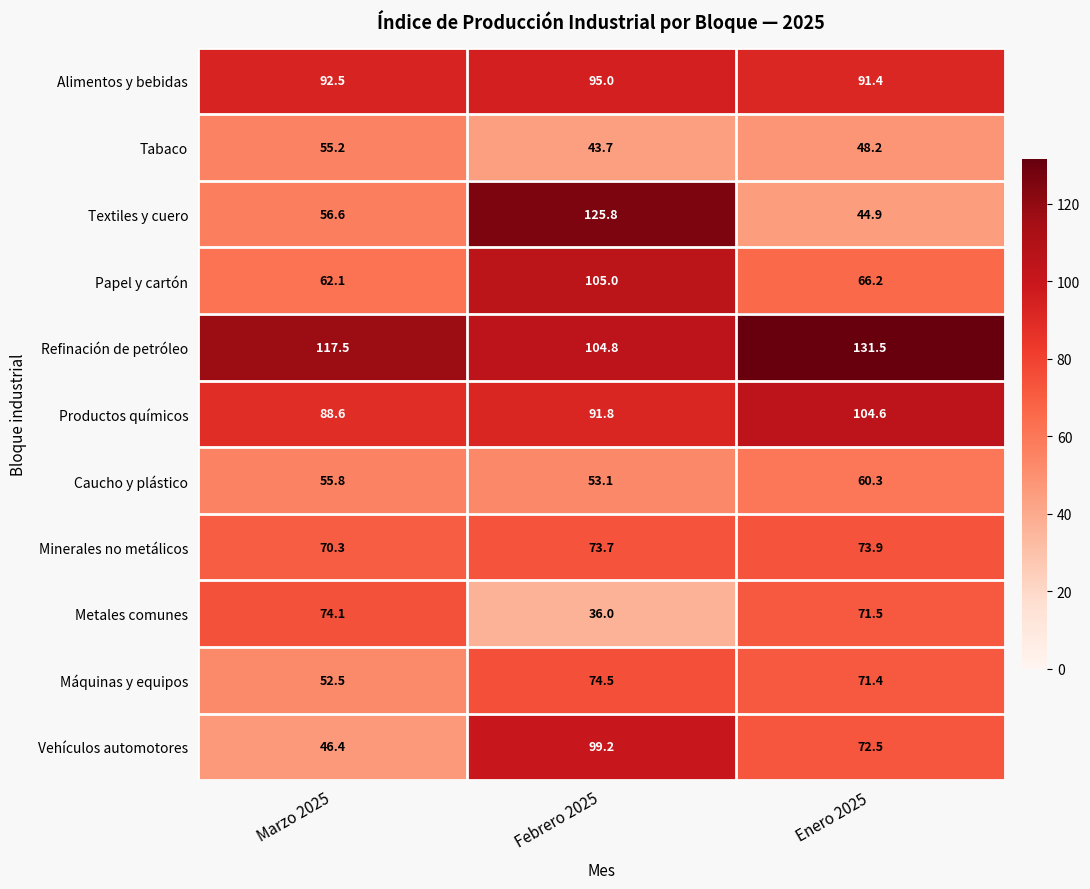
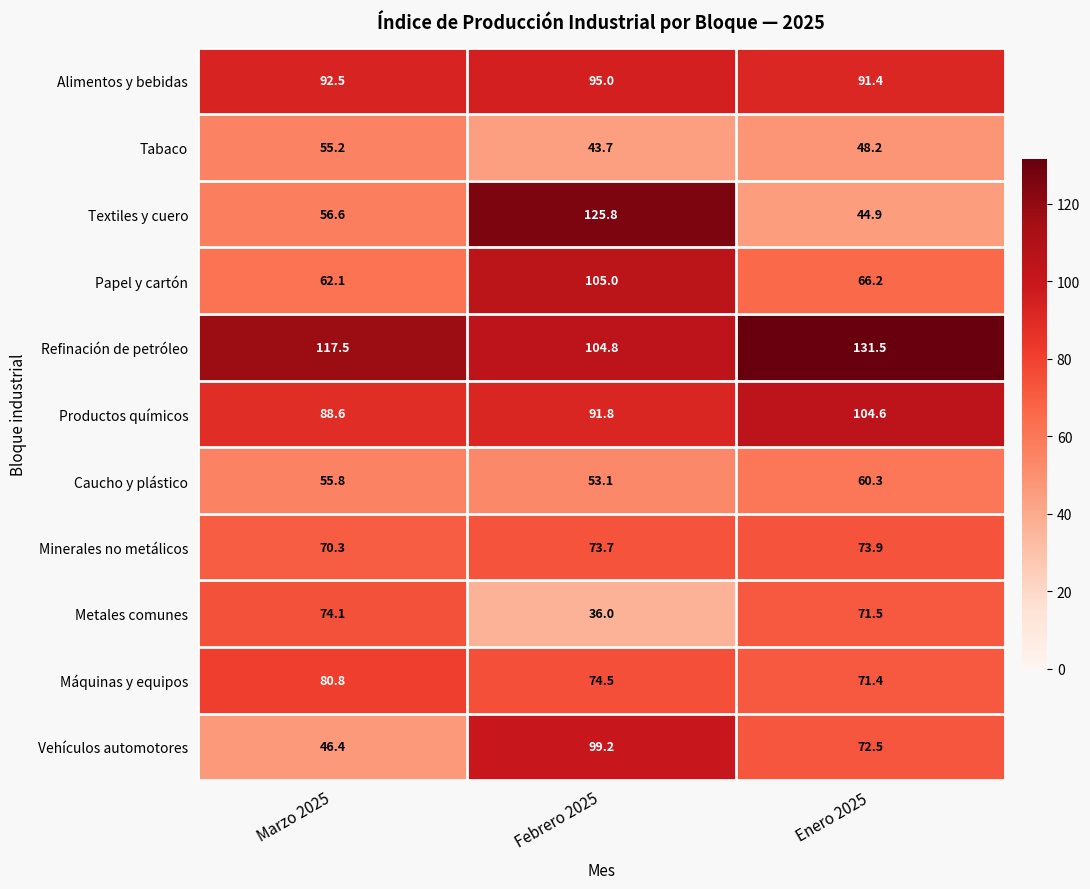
  {
    "Alimentos y bebidas": {
      "Marzo 2025": 92.5,
      "Febrero 2025": 95.0,
      "Enero 2025": 91.4
    },
    "Tabaco": {
      "Marzo 2025": 55.2,
      "Febrero 2025": 43.7,
      "Enero 2025": 48.2
    },
    "Textiles y cuero": {
      "Marzo 2025": 56.6,
      "Febrero 2025": 125.8,
      "Enero 2025": 44.9
    },
    "Papel y cartón": {
      "Marzo 2025": 62.1,
      "Febrero 2025": 105.0,
      "Enero 2025": 66.2
    },
    "Refinación de petróleo": {
      "Marzo 2025": 117.5,
      "Febrero 2025": 104.8,
      "Enero 2025": 131.5
    },
    "Productos químicos": {
      "Marzo 2025": 88.6,
      "Febrero 2025": 91.8,
      "Enero 2025": 104.6
    },
    "Caucho y plástico": {
      "Marzo 2025": 55.8,
      "Febrero 2025": 53.1,
      "Enero 2025": 60.3
    },
    "Minerales no metálicos": {
      "Marzo 2025": 70.3,
      "Febrero 2025": 73.7,
      "Enero 2025": 73.9
    },
    "Metales comunes": {
      "Marzo 2025": 74.1,
      "Febrero 2025": 36.0,
      "Enero 2025": 71.5
    },
    "Máquinas y equipos": {
-     "Marzo 2025": 52.5,
+     "Marzo 2025": 80.8,
      "Febrero 2025": 74.5,
      "Enero 2025": 71.4
    },
    "Vehículos automotores": {
      "Marzo 2025": 46.4,
      "Febrero 2025": 99.2,
      "Enero 2025": 72.5
    }
  }
